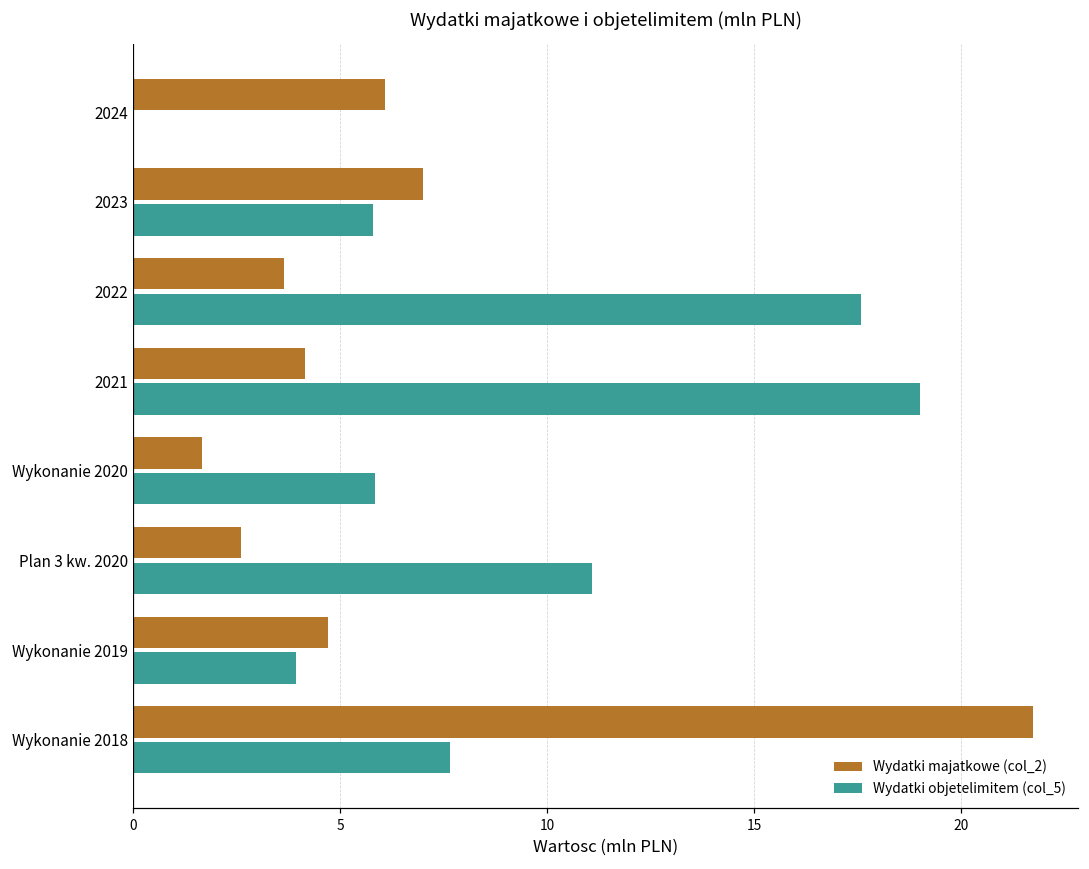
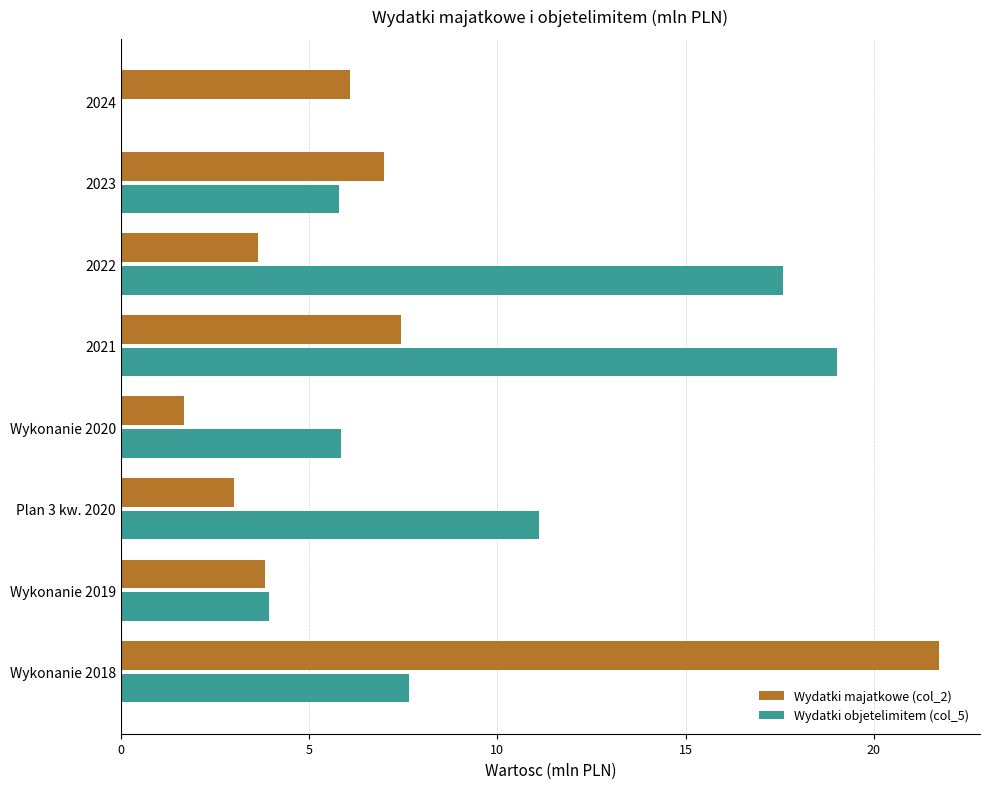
  {
    "Wydatki majatkowe (col_2)": {
      "2024": 6.1,
      "2023": 7.0,
      "2022": 3.6,
-     "2021": 4.2,
+     "2021": 7.4,
      "Wykonanie 2020": 1.7,
-     "Plan 3 kw. 2020": 2.6,
-     "Wykonanie 2019": 4.7,
+     "Plan 3 kw. 2020": 3.0,
+     "Wykonanie 2019": 3.8,
      "Wykonanie 2018": 21.7
    },
    "Wydatki objetelimitem (col_5)": {
      "2024": 0.0,
      "2023": 5.8,
      "2022": 17.6,
      "2021": 19.0,
      "Wykonanie 2020": 5.8,
      "Plan 3 kw. 2020": 11.1,
      "Wykonanie 2019": 3.9,
      "Wykonanie 2018": 7.7
    }
  }
